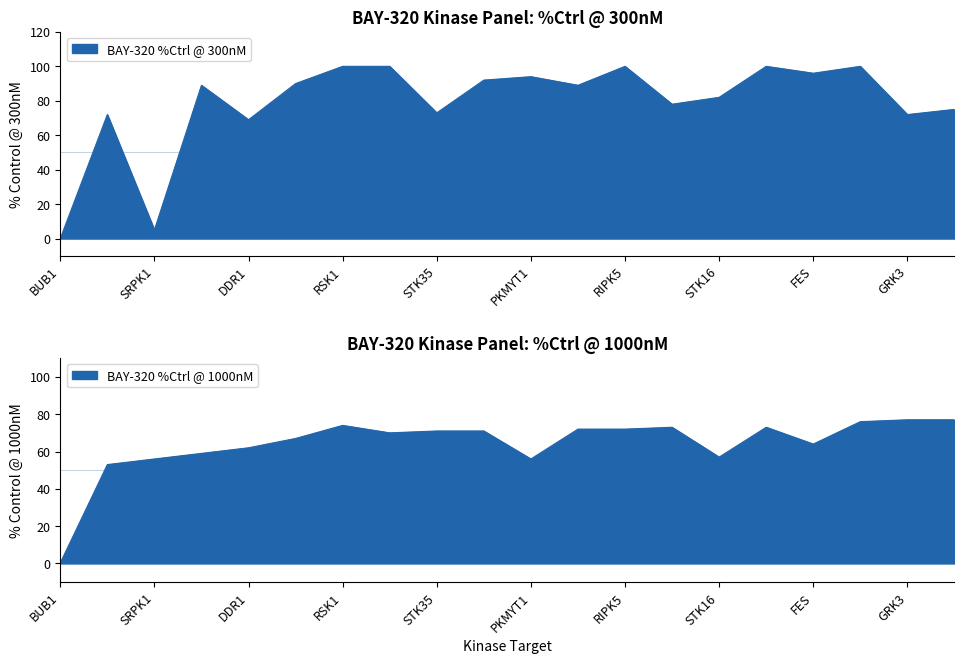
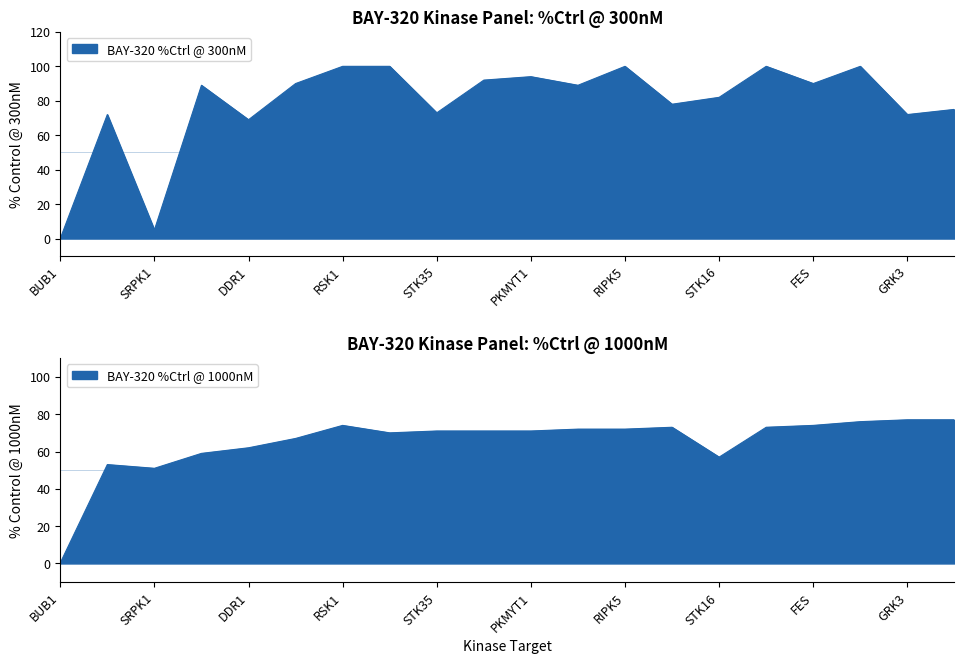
  {
    "BAY-320 Kinase Panel: %Ctrl @ 300nM": {
      "BUB1": 0,
      "SRPK1": 5,
      "DDR1": 69,
      "RSK1": 100,
      "STK35": 73,
      "PKMYT1": 94,
      "RIPK5": 100,
      "STK16": 82,
-     "FES": 96,
+     "FES": 90,
      "GRK3": 72
    },
    "BAY-320 Kinase Panel: %Ctrl @ 1000nM": {
      "BUB1": 0,
-     "SRPK1": 56,
+     "SRPK1": 51,
      "DDR1": 62,
      "RSK1": 74,
      "STK35": 71,
-     "PKMYT1": 56,
+     "PKMYT1": 71,
      "RIPK5": 72,
      "STK16": 57,
-     "FES": 64,
+     "FES": 74,
      "GRK3": 77
    }
  }
